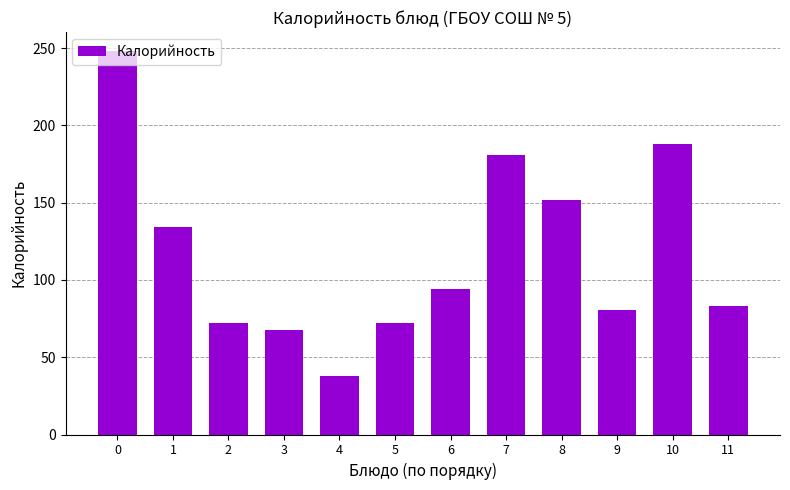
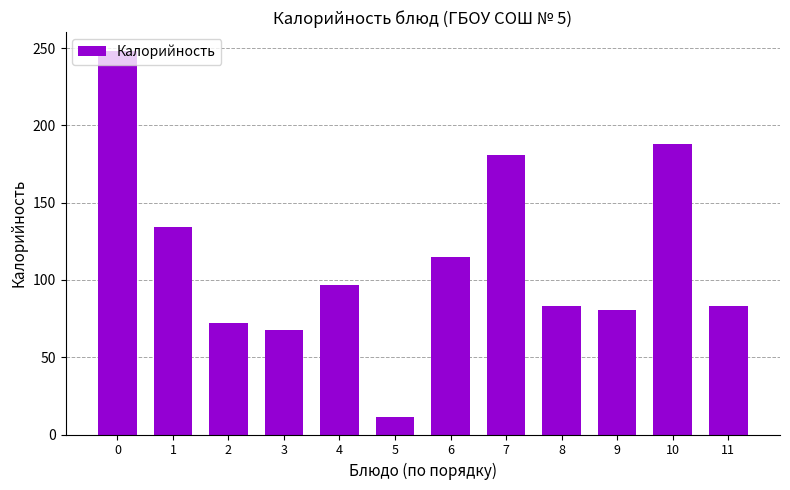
  {
    "1": 134,
    "2": 72,
    "3": 67,
-   "4": 38,
-   "5": 72,
-   "6": 94,
+   "4": 97,
+   "5": 11,
+   "6": 115,
    "7": 181,
-   "8": 152,
+   "8": 83,
    "9": 80,
    "10": 188,
    "11": 83
  }
